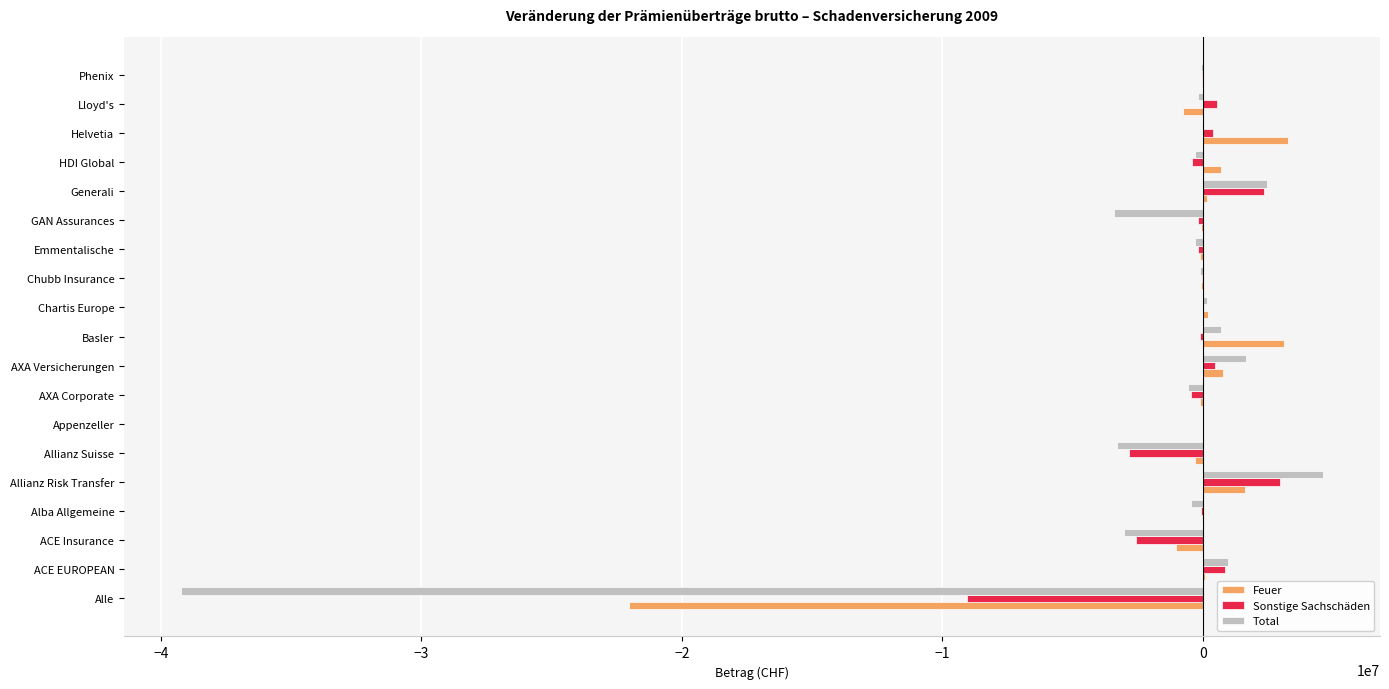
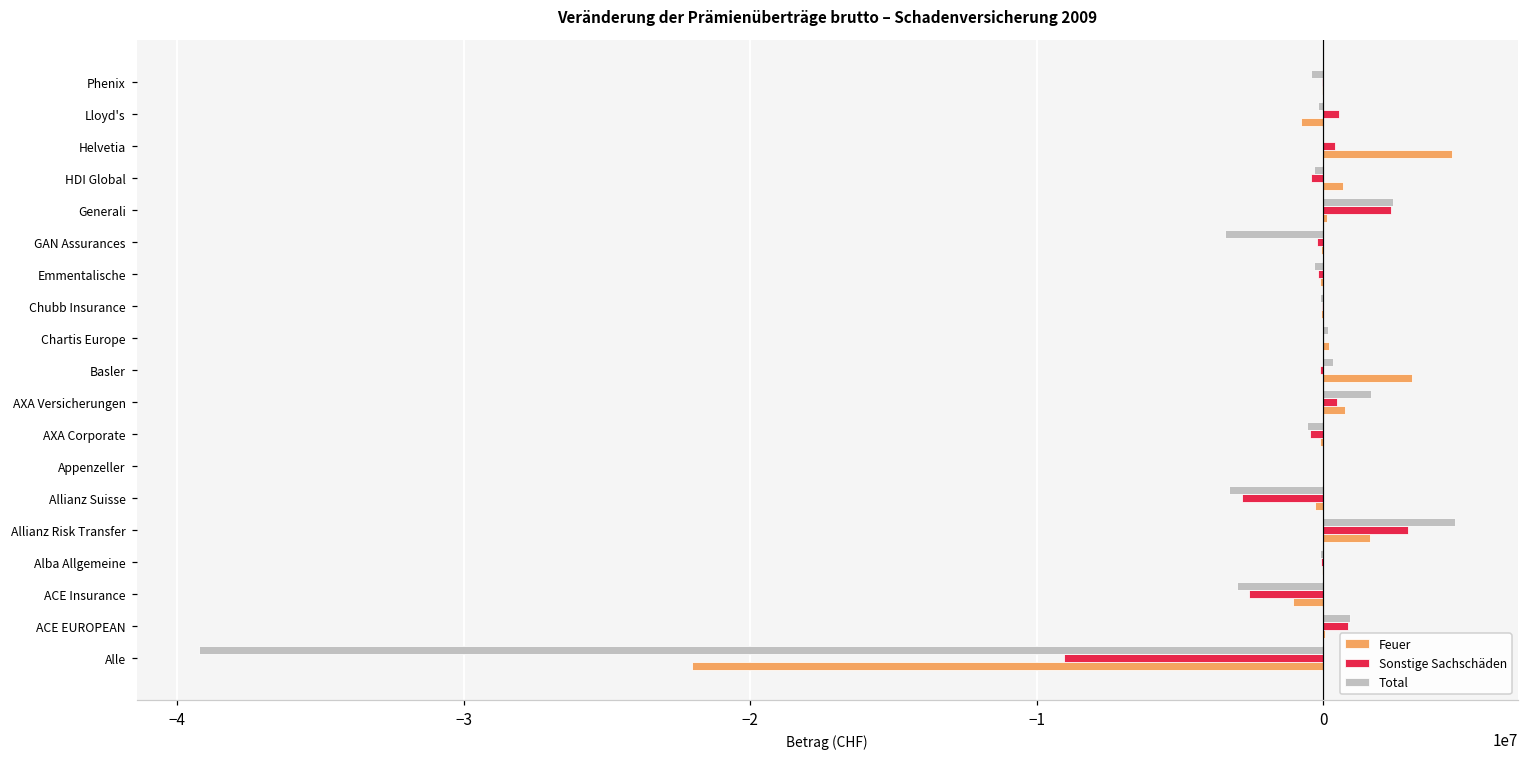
  {
    "Feuer": {
      "Lloyd's": -800000,
-     "Helvetia": 3300000,
+     "Helvetia": 4500000,
      "HDI Global": 700000,
      "Generali": 100000,
      "Emmentalische": -100000,
      "Chartis Europe": 200000,
      "Basler": 3100000,
      "AXA Versicherungen": 800000,
      "AXA Corporate": -100000,
      "Allianz Suisse": -300000,
      "Allianz Risk Transfer": 1600000,
      "ACE Insurance": -1000000,
      "Alle": -22000000
    },
    "Sonstige Sachschäden": {
      "Lloyd's": 600000,
      "Helvetia": 400000,
      "HDI Global": -400000,
      "Generali": 2400000,
      "GAN Assurances": -200000,
      "Emmentalische": -200000,
      "Basler": -100000,
      "AXA Versicherungen": 500000,
      "AXA Corporate": -500000,
      "Appenzeller": 0,
      "Allianz Suisse": -2800000,
      "Allianz Risk Transfer": 3000000,
      "ACE Insurance": -2600000,
      "ACE EUROPEAN": 900000,
      "Alle": -9000000
    },
    "Total": {
-     "Phenix": -100000,
+     "Phenix": -400000,
      "Lloyd's": -200000,
      "HDI Global": -300000,
      "Generali": 2500000,
      "GAN Assurances": -3400000,
      "Emmentalische": -300000,
      "Chubb Insurance": -100000,
      "Chartis Europe": 200000,
-     "Basler": 700000,
+     "Basler": 300000,
      "AXA Versicherungen": 1700000,
      "AXA Corporate": -600000,
      "Allianz Suisse": -3300000,
      "Allianz Risk Transfer": 4600000,
-     "Alba Allgemeine": -400000,
+     "Alba Allgemeine": -100000,
      "ACE Insurance": -3000000,
      "ACE EUROPEAN": 900000,
      "Alle": -39200000
    }
  }
